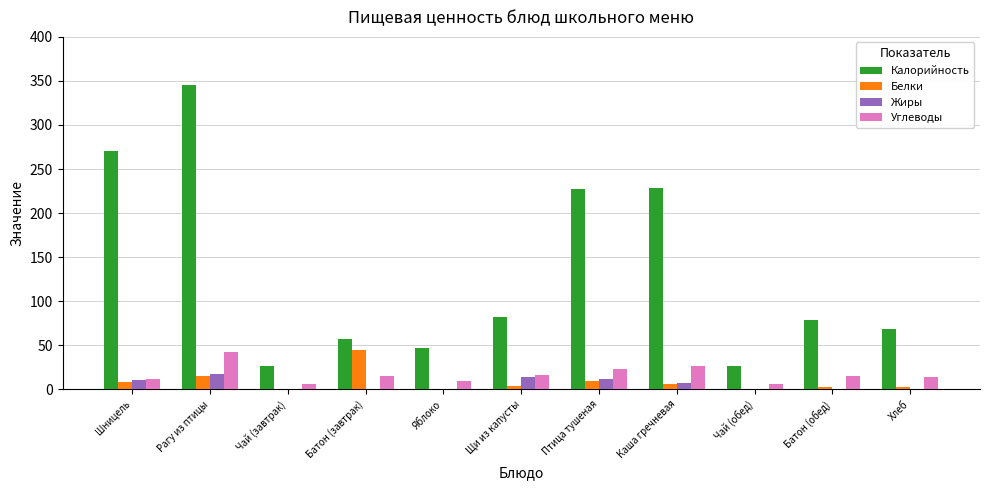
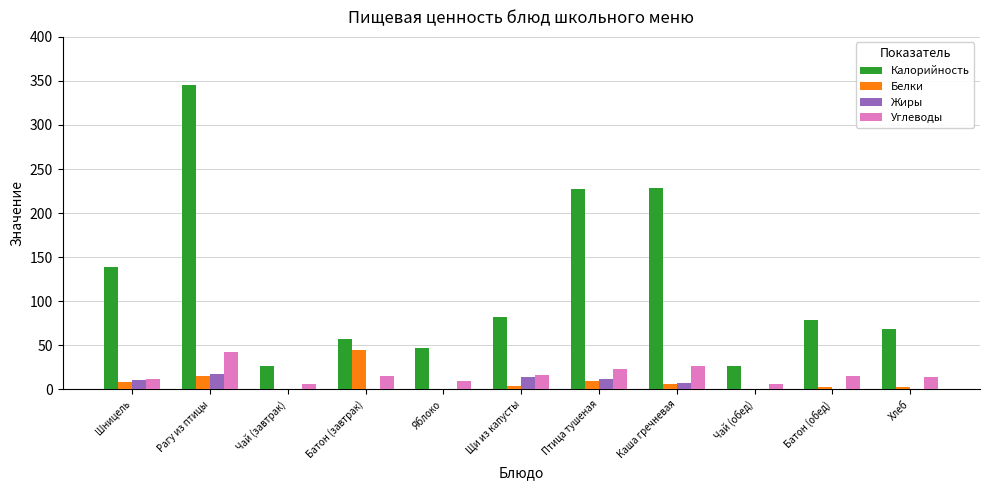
  {
    "Калорийность": {
-     "Шницель": 270,
+     "Шницель": 140,
      "Рагу из птицы": 350,
      "Чай (завтрак)": 30,
      "Батон (завтрак)": 60,
      "Яблоко": 50,
      "Щи из капусты": 80,
      "Птица тушеная": 230,
      "Каша гречневая": 230,
      "Чай (обед)": 30,
      "Батон (обед)": 80,
      "Хлеб": 70
    },
    "Белки": {
      "Шницель": 10,
      "Рагу из птицы": 20,
      "Батон (завтрак)": 40,
      "Щи из капусты": 0,
      "Птица тушеная": 10,
      "Каша гречневая": 10
    },
    "Жиры": {
      "Шницель": 10,
      "Рагу из птицы": 20,
      "Чай (завтрак)": 0,
      "Щи из капусты": 10,
      "Птица тушеная": 10,
      "Каша гречневая": 10,
      "Чай (обед)": 0
    },
    "Углеводы": {
      "Шницель": 10,
      "Рагу из птицы": 40,
      "Чай (завтрак)": 10,
      "Батон (завтрак)": 20,
      "Яблоко": 10,
      "Щи из капусты": 20,
      "Птица тушеная": 20,
      "Каша гречневая": 30,
      "Чай (обед)": 10,
      "Батон (обед)": 20,
      "Хлеб": 10
    }
  }
